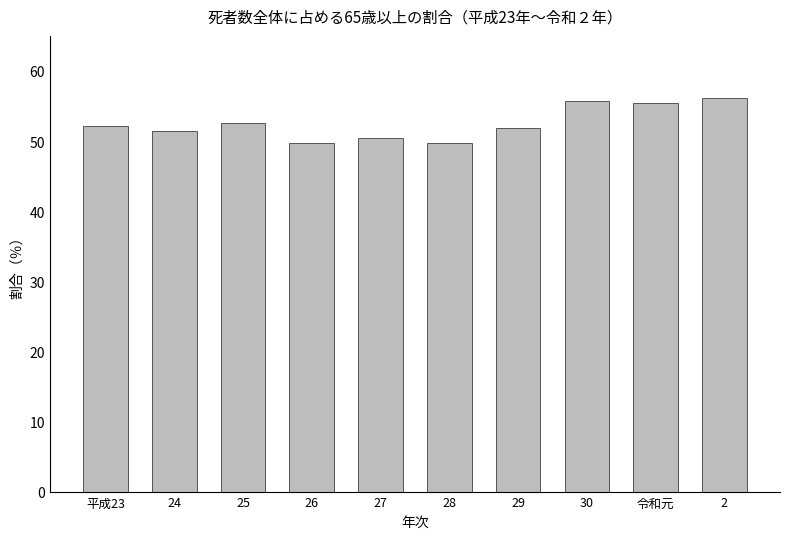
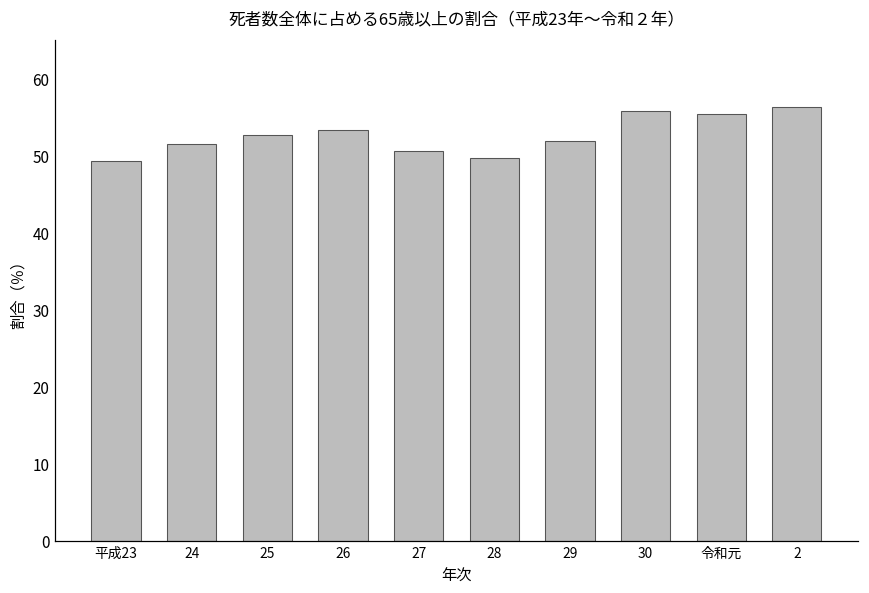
  {
-   "平成23": 52,
+   "平成23": 49,
    "24": 51,
    "25": 53,
-   "26": 50,
+   "26": 53,
    "27": 51,
    "28": 50,
    "29": 52,
    "30": 56,
    "令和元": 55,
    "2": 56
  }
